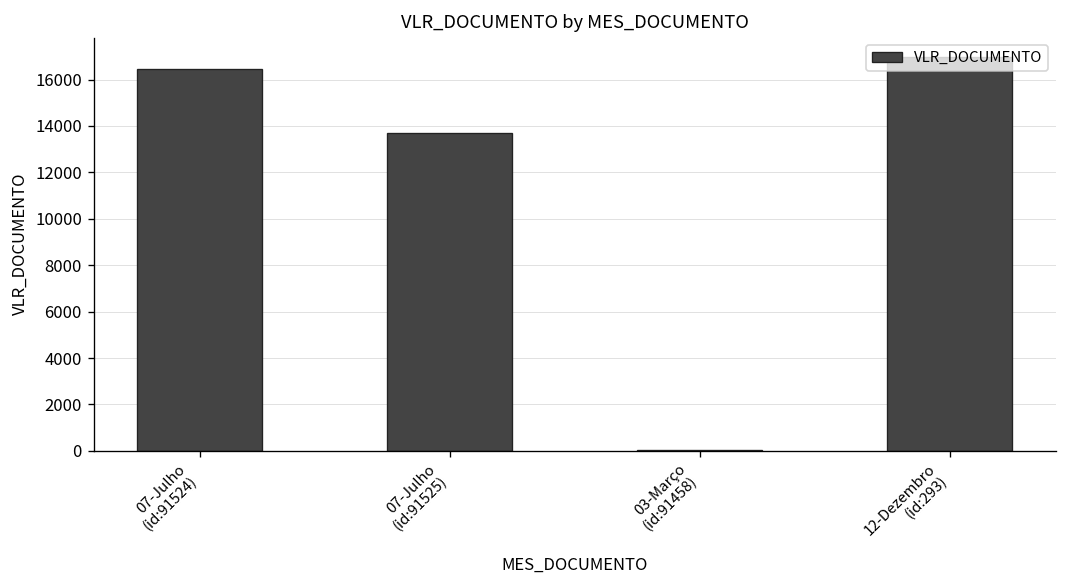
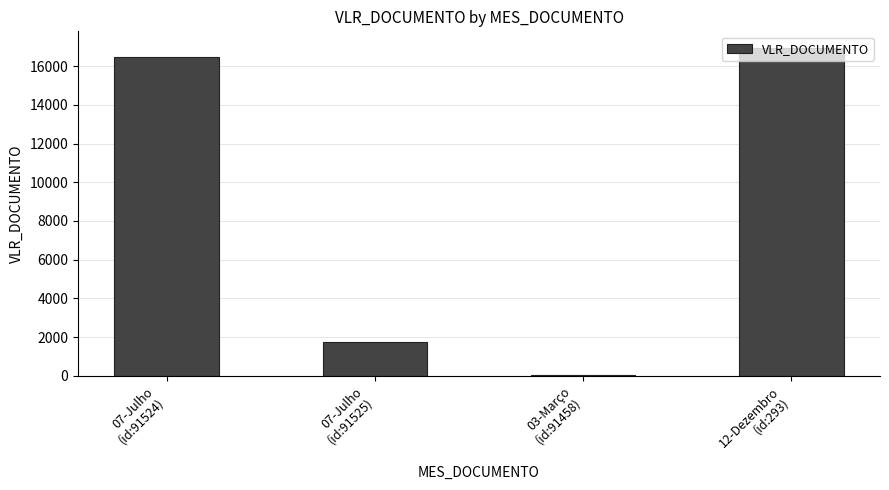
  {
    "07-Julho (id:91524)": 16500,
-   "07-Julho (id:91525)": 13700
+   "07-Julho (id:91525)": 1800
  }
